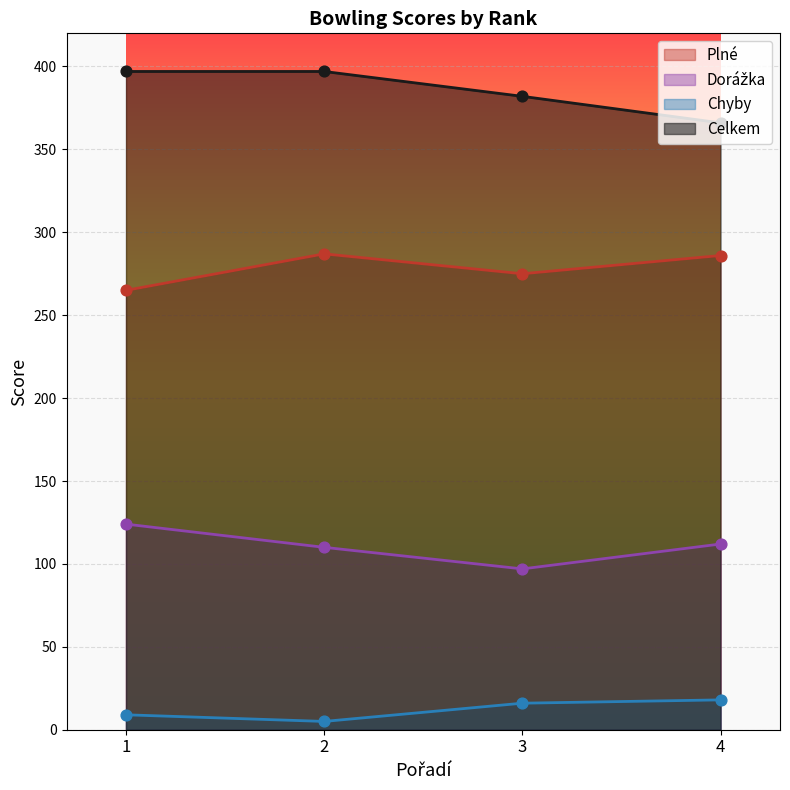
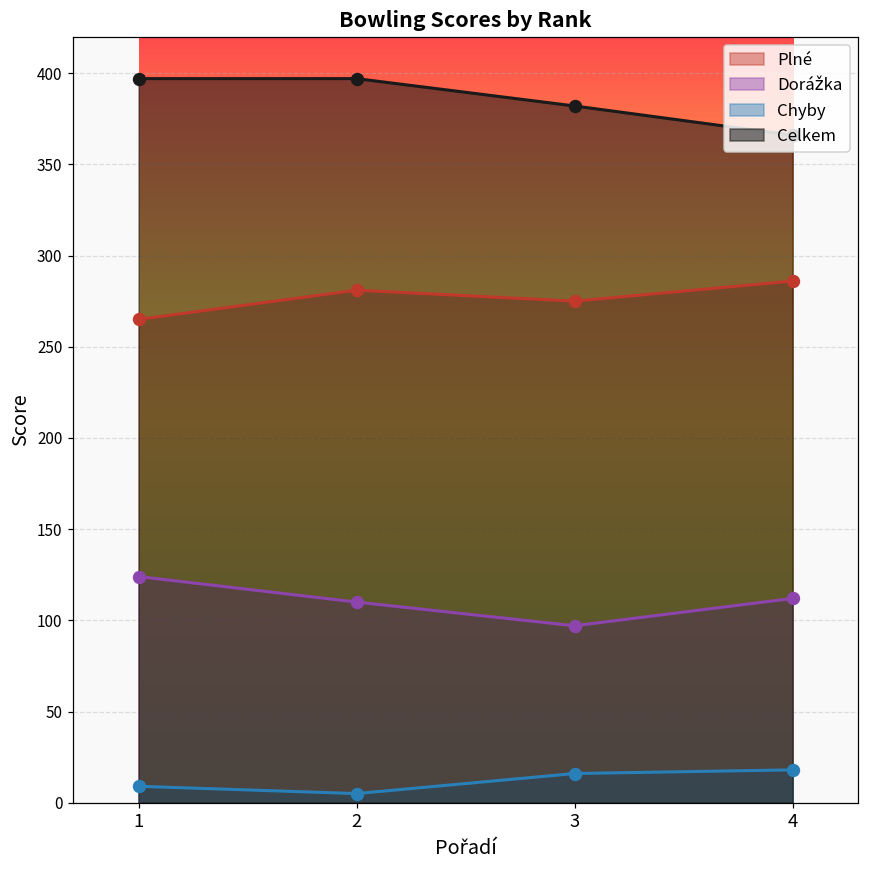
  {
    "Plné": {
      "1": 265,
-     "2": 287,
+     "2": 281,
      "3": 275,
      "4": 286
    },
    "Dorážka": {
      "1": 124,
      "2": 110,
      "3": 97,
      "4": 112
    },
    "Chyby": {
      "1": 9,
      "2": 5,
      "3": 16,
      "4": 18
    },
    "Celkem": {
      "1": 397,
      "2": 397,
      "3": 382
    }
  }
